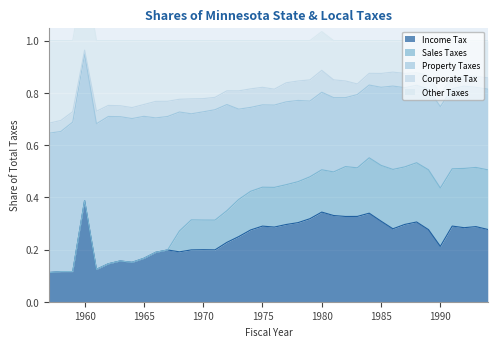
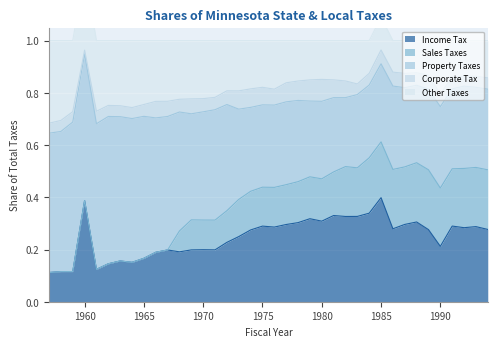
  {
    "Income Tax": {
      "1970": 0.20,
      "1975": 0.29,
-     "1980": 0.34,
-     "1985": 0.31,
+     "1980": 0.31,
+     "1985": 0.40,
      "1990": 0.21
    }
  }
